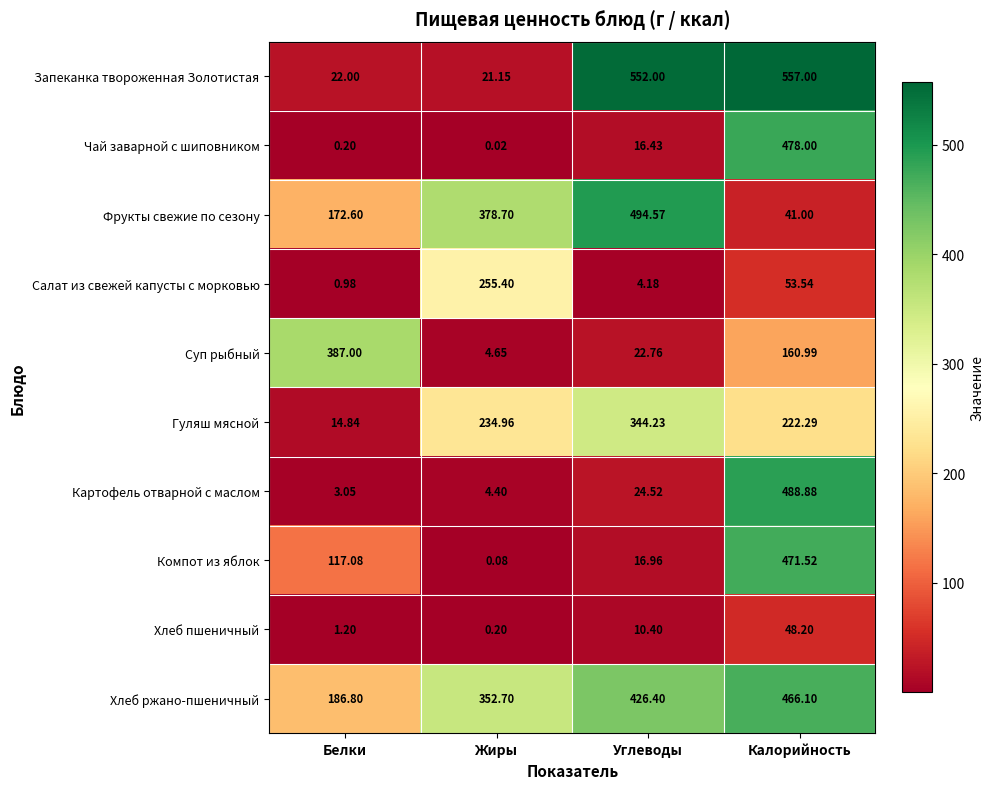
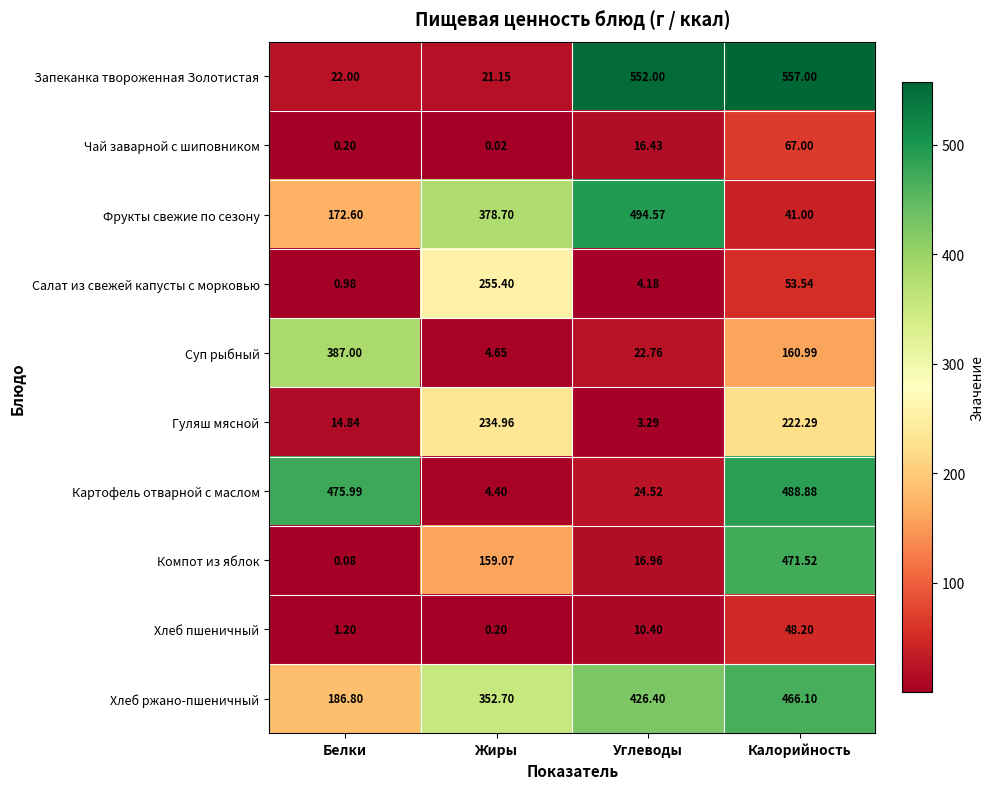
  {
    "Запеканка твороженная Золотистая": {
      "Белки": 22.00,
      "Жиры": 21.15,
      "Углеводы": 552.00,
      "Калорийность": 557.00
    },
    "Чай заварной с шиповником": {
      "Белки": 0.20,
      "Жиры": 0.02,
      "Углеводы": 16.43,
-     "Калорийность": 478.00
+     "Калорийность": 67.00
    },
    "Фрукты свежие по сезону": {
      "Белки": 172.60,
      "Жиры": 378.70,
      "Углеводы": 494.57,
      "Калорийность": 41.00
    },
    "Салат из свежей капусты с морковью": {
      "Белки": 0.98,
      "Жиры": 255.40,
      "Углеводы": 4.18,
      "Калорийность": 53.54
    },
    "Суп рыбный": {
      "Белки": 387.00,
      "Жиры": 4.65,
      "Углеводы": 22.76,
      "Калорийность": 160.99
    },
    "Гуляш мясной": {
      "Белки": 14.84,
      "Жиры": 234.96,
-     "Углеводы": 344.23,
+     "Углеводы": 3.29,
      "Калорийность": 222.29
    },
    "Картофель отварной с маслом": {
-     "Белки": 3.05,
+     "Белки": 475.99,
      "Жиры": 4.40,
      "Углеводы": 24.52,
      "Калорийность": 488.88
    },
    "Компот из яблок": {
-     "Белки": 117.08,
-     "Жиры": 0.08,
+     "Белки": 0.08,
+     "Жиры": 159.07,
      "Углеводы": 16.96,
      "Калорийность": 471.52
    },
    "Хлеб пшеничный": {
      "Белки": 1.20,
      "Жиры": 0.20,
      "Углеводы": 10.40,
      "Калорийность": 48.20
    },
    "Хлеб ржано-пшеничный": {
      "Белки": 186.80,
      "Жиры": 352.70,
      "Углеводы": 426.40,
      "Калорийность": 466.10
    }
  }
